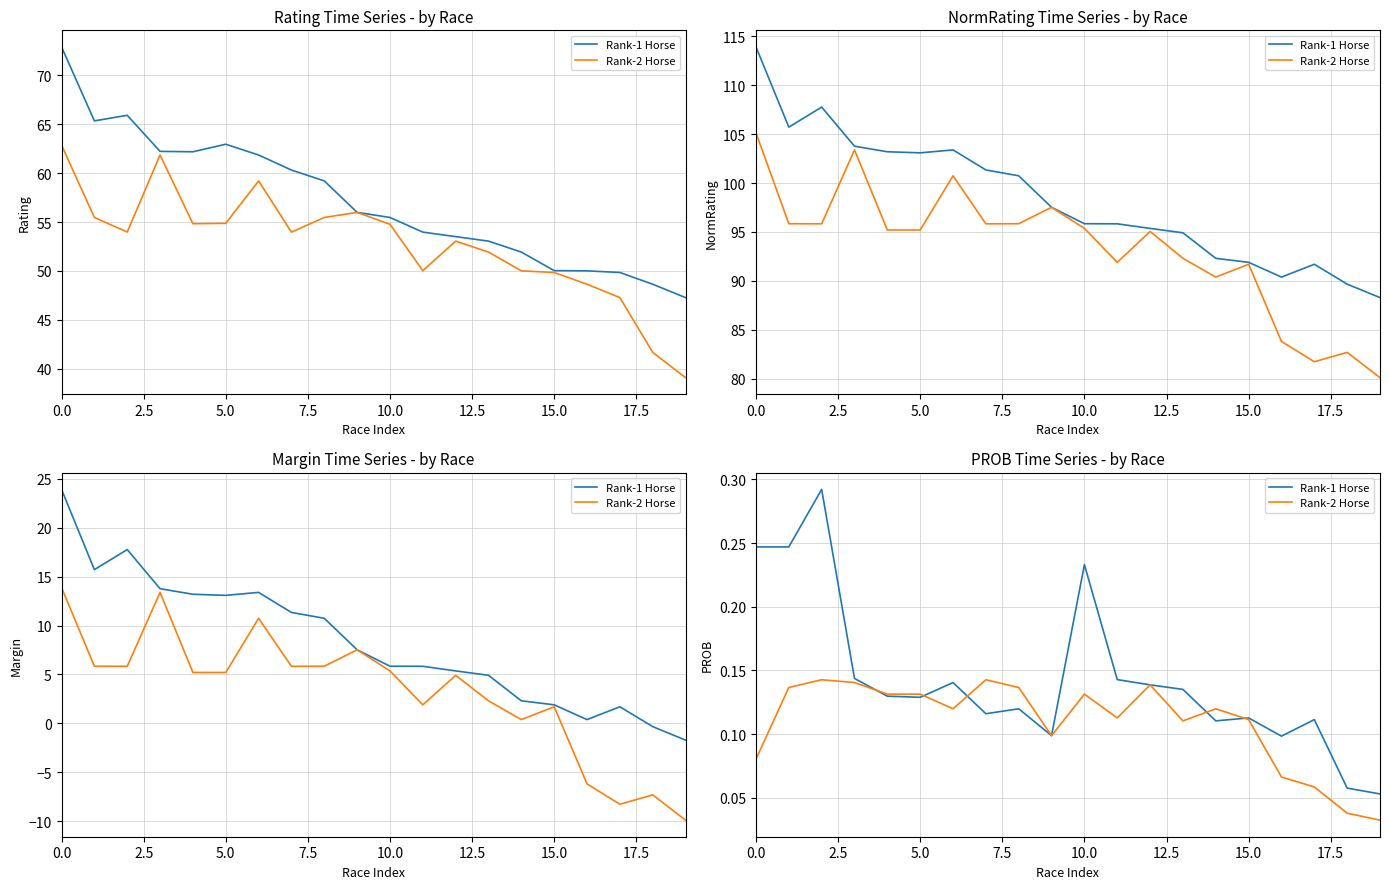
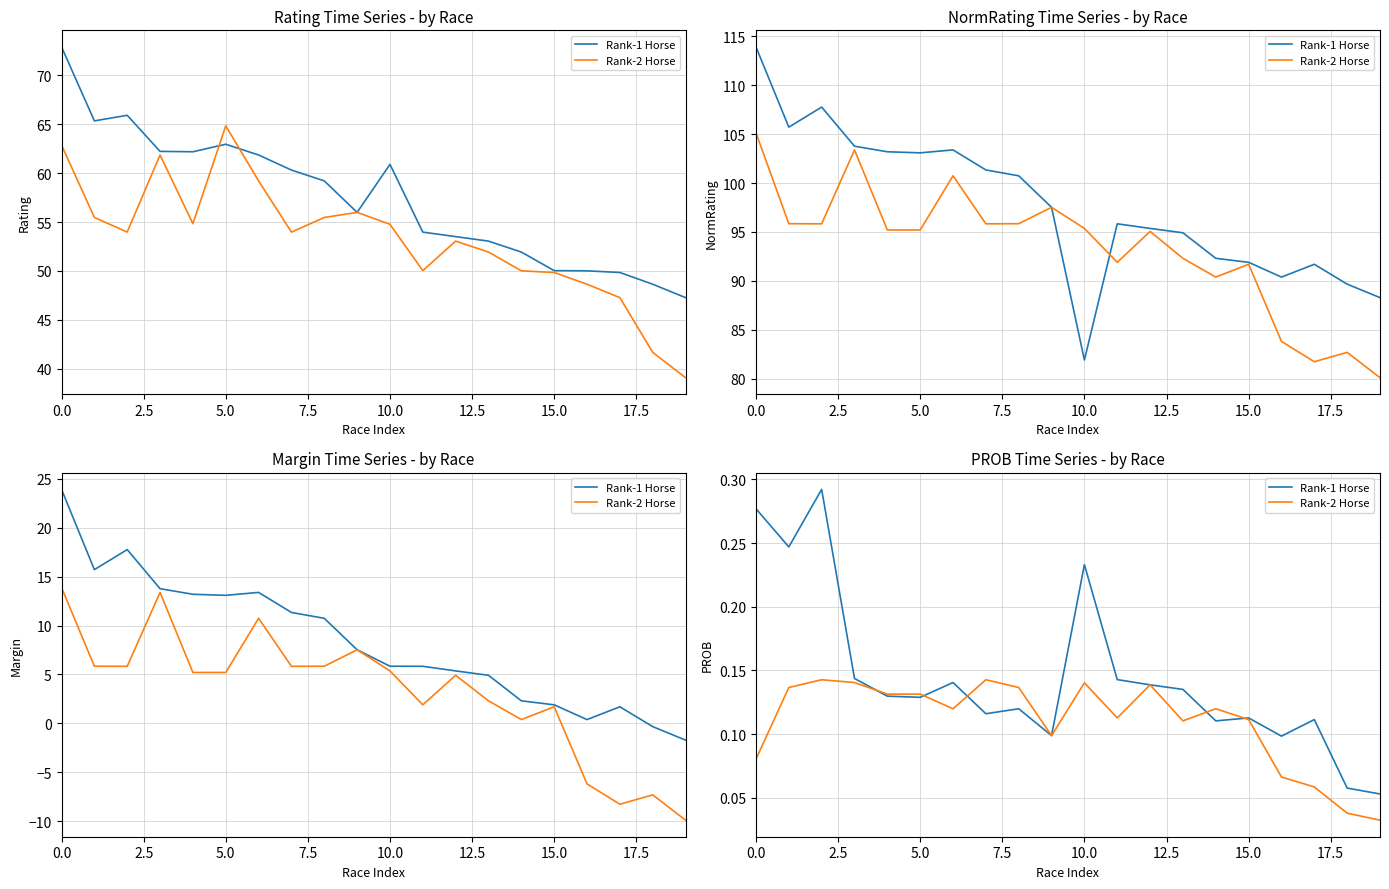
  {
    "Rating Time Series - by Race": {
      "Rank-1 Horse": {
        "0.0": 73,
        "5.0": 63,
-       "10.0": 55
+       "10.0": 61
      },
      "Rank-2 Horse": {
        "0.0": 63,
-       "5.0": 55,
+       "5.0": 65,
        "10.0": 55
      }
    },
    "NormRating Time Series - by Race": {
      "Rank-1 Horse": {
        "0.0": 114,
        "5.0": 103,
-       "10.0": 96
+       "10.0": 82
      },
      "Rank-2 Horse": {
        "0.0": 105,
        "5.0": 95,
        "10.0": 95
      }
    },
    "Margin Time Series - by Race": {
      "Rank-1 Horse": {
        "0.0": 24,
        "5.0": 13,
        "10.0": 6
      },
      "Rank-2 Horse": {
        "0.0": 14,
        "5.0": 5,
        "10.0": 5
      }
    },
    "PROB Time Series - by Race": {
      "Rank-1 Horse": {
-       "0.0": 0.247,
+       "0.0": 0.277,
        "5.0": 0.129,
        "10.0": 0.233
      },
      "Rank-2 Horse": {
        "0.0": 0.080,
        "5.0": 0.131,
-       "10.0": 0.131
+       "10.0": 0.140
      }
    }
  }
